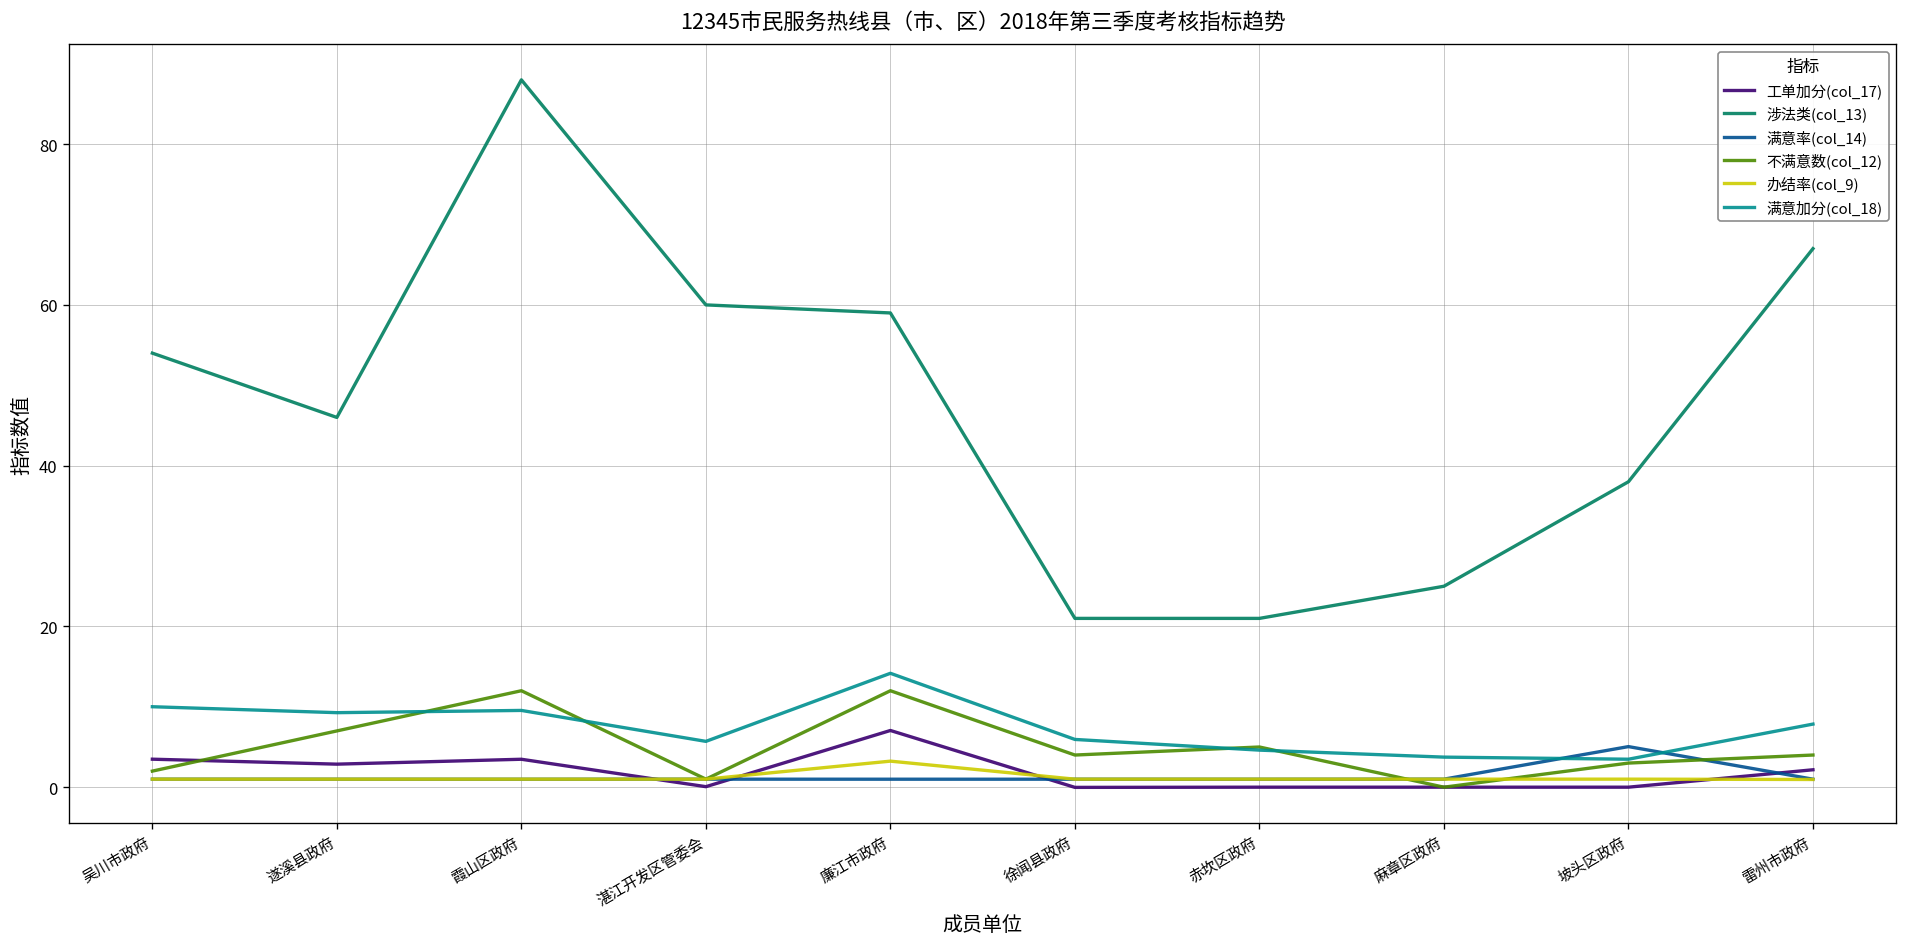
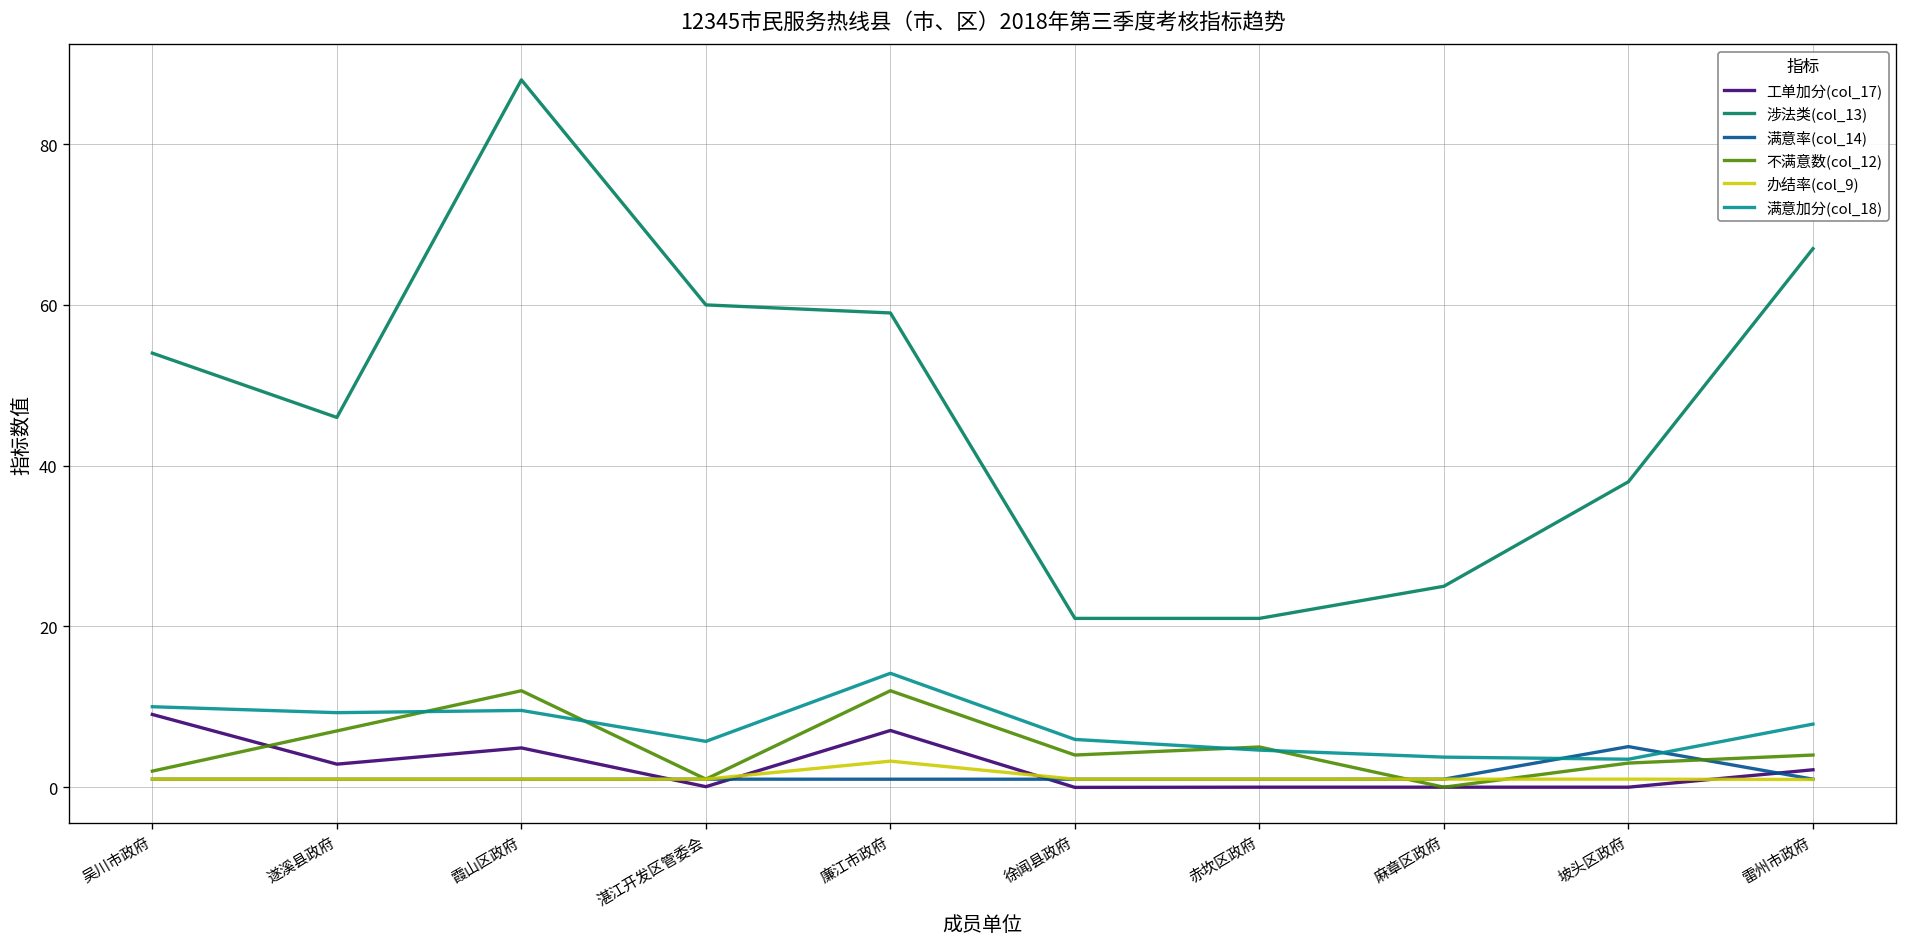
  {
    "工单加分(col_17)": {
-     "吴川市政府": 3,
+     "吴川市政府": 9,
      "遂溪县政府": 3,
-     "霞山区政府": 3,
+     "霞山区政府": 5,
      "湛江开发区管委会": 0,
      "廉江市政府": 7,
      "徐闻县政府": 0,
      "赤坎区政府": 0,
      "坡头区政府": 0,
      "雷州市政府": 2
    },
    "满意率(col_14)": {
      "廉江市政府": 1,
      "坡头区政府": 5
    },
    "不满意数(col_12)": {
      "吴川市政府": 2,
      "遂溪县政府": 7,
      "霞山区政府": 12,
      "廉江市政府": 12,
      "徐闻县政府": 4,
      "赤坎区政府": 5,
      "坡头区政府": 3,
      "雷州市政府": 4
    },
    "办结率(col_9)": {
      "廉江市政府": 3,
      "坡头区政府": 1
    }
  }
